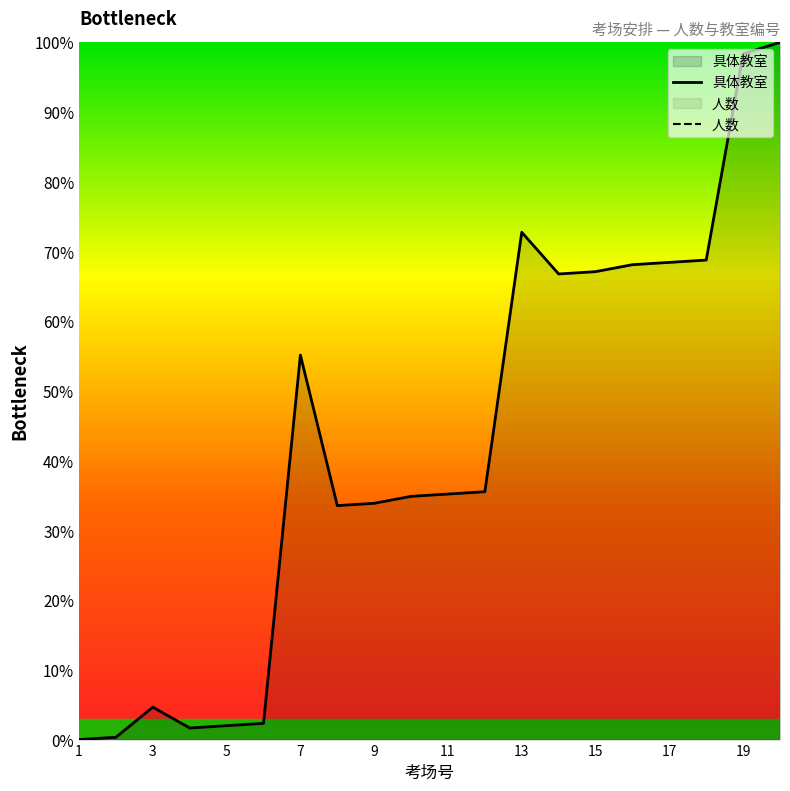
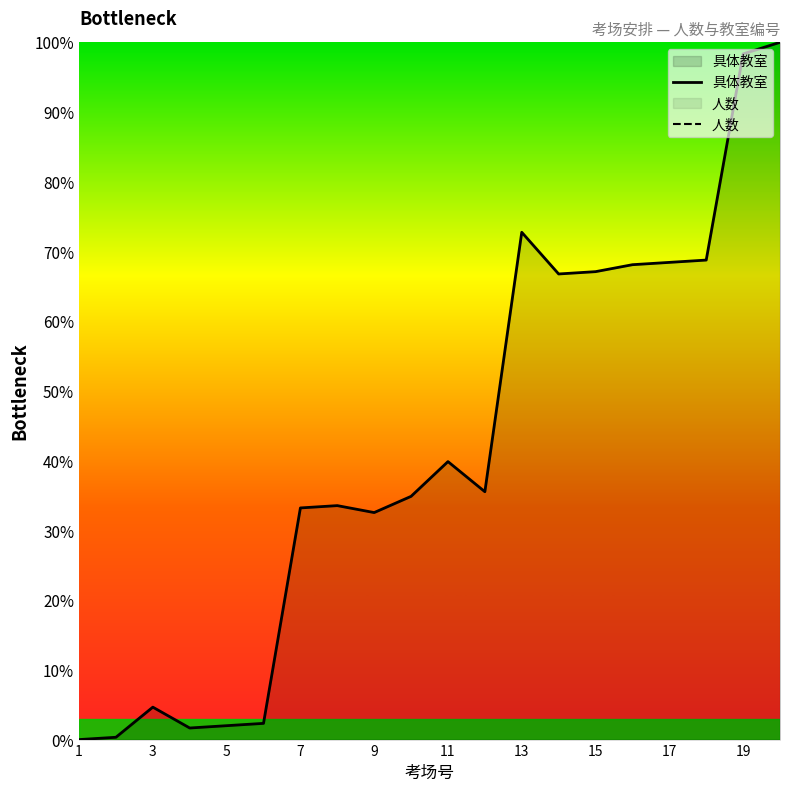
  {
    "3": "5%",
-   "7": "55%",
-   "9": "34%",
-   "11": "35%",
+   "7": "33%",
+   "9": "33%",
+   "11": "40%",
    "13": "73%",
    "15": "67%",
    "17": "68%"
  }
